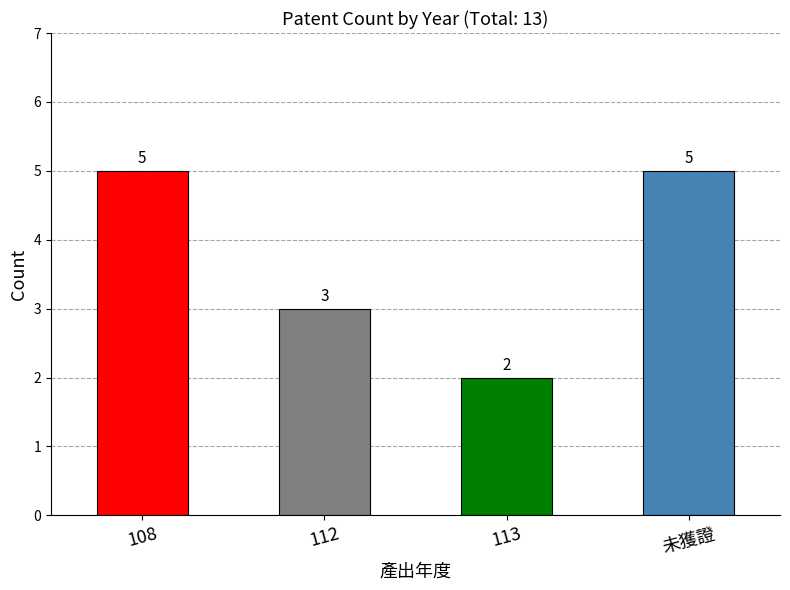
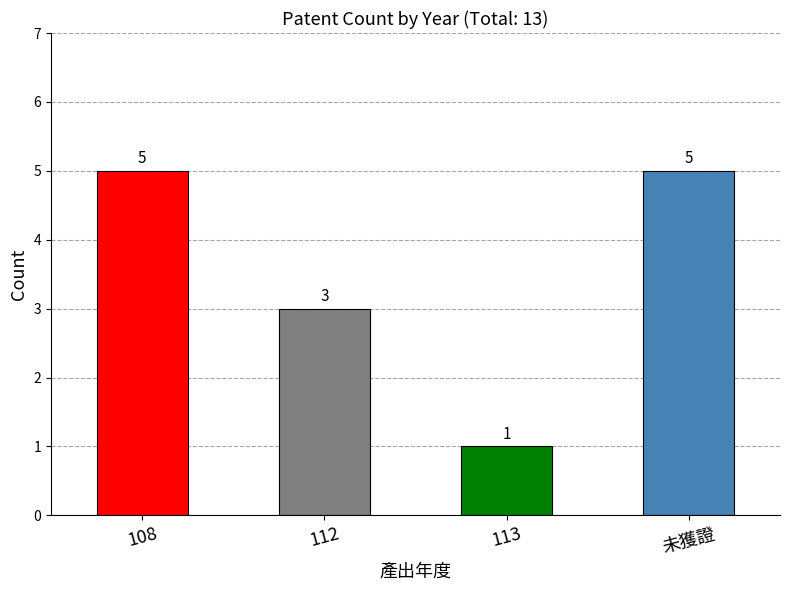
  {
    "108": 5,
    "112": 3,
-   "113": 2,
+   "113": 1,
    "未獲證": 5
  }
